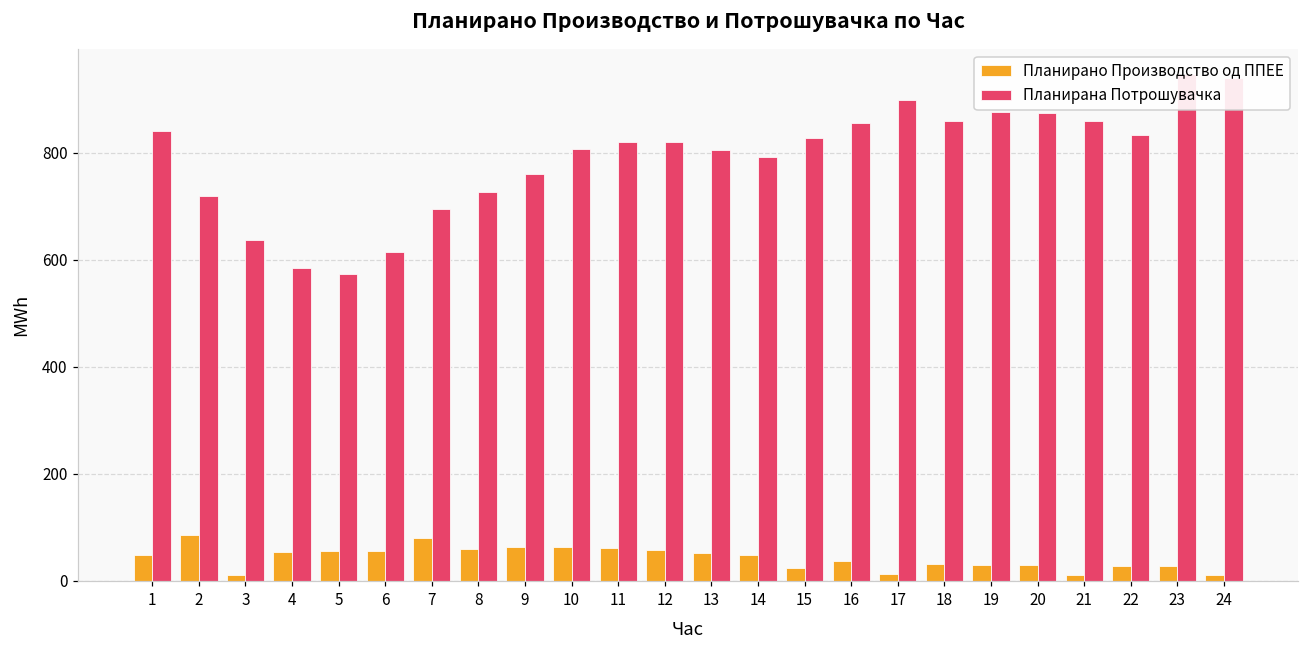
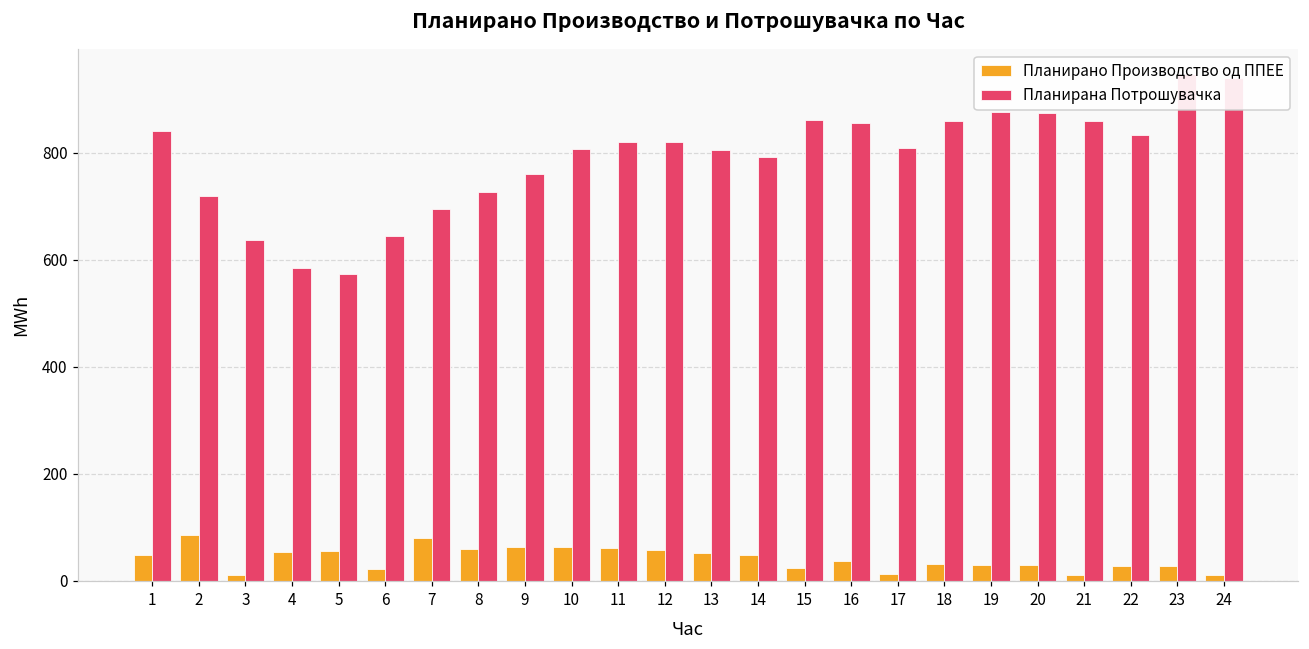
  {
    "Планирано Производство од ППЕЕ": {
      "1": 50,
      "2": 90,
      "3": 10,
      "4": 50,
      "5": 60,
-     "6": 60,
+     "6": 20,
      "7": 80,
      "8": 60,
      "9": 60,
      "10": 60,
      "11": 60,
      "12": 60,
      "13": 50,
      "14": 50,
      "15": 20,
      "16": 40,
      "17": 10,
      "18": 30,
      "19": 30,
      "20": 30,
      "21": 10,
      "22": 30,
      "23": 30,
      "24": 10
    },
    "Планирана Потрошувачка": {
      "1": 840,
      "2": 720,
      "3": 640,
      "4": 590,
      "5": 570,
-     "6": 610,
+     "6": 640,
      "7": 690,
      "8": 730,
      "9": 760,
      "10": 810,
      "11": 820,
      "12": 820,
      "13": 810,
      "14": 790,
-     "15": 830,
+     "15": 860,
      "16": 850,
-     "17": 900,
+     "17": 810,
      "18": 860,
      "19": 880,
      "20": 870,
      "21": 860,
      "22": 830
    }
  }
